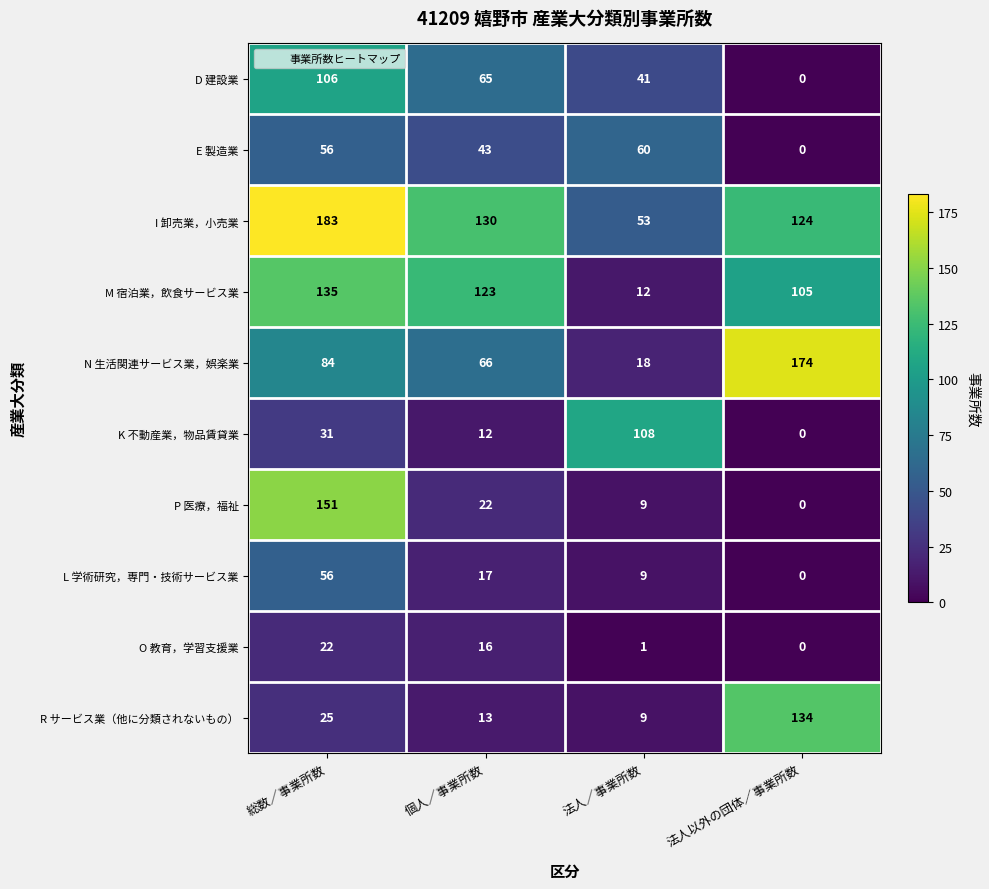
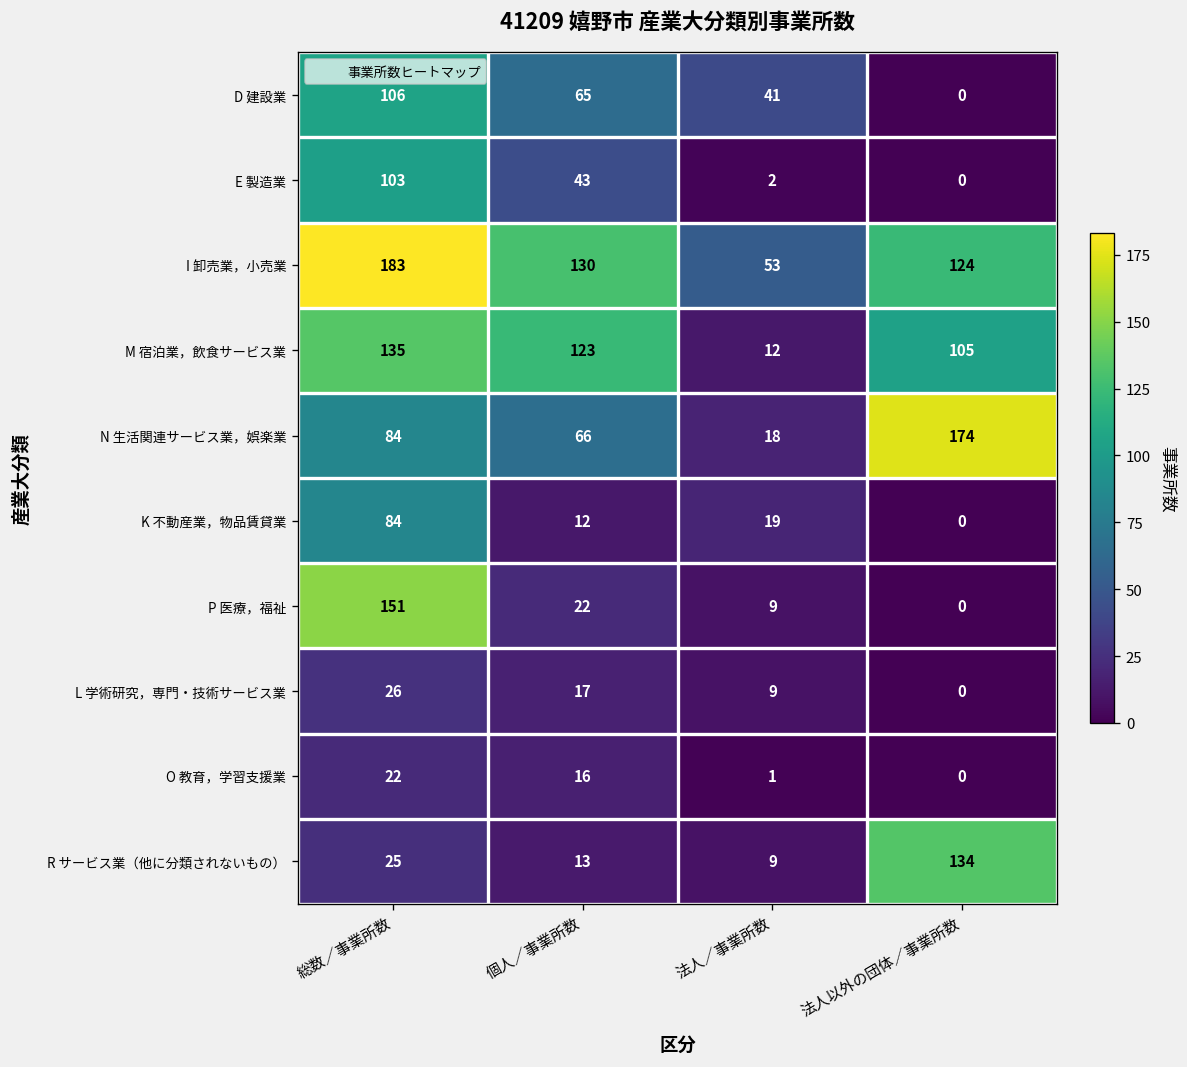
  {
    "D 建設業": {
      "総数／事業所数": 106,
      "個人／事業所数": 65,
      "法人／事業所数": 41,
      "法人以外の団体／事業所数": 0
    },
    "E 製造業": {
-     "総数／事業所数": 56,
+     "総数／事業所数": 103,
      "個人／事業所数": 43,
-     "法人／事業所数": 60,
+     "法人／事業所数": 2,
      "法人以外の団体／事業所数": 0
    },
    "I 卸売業，小売業": {
      "総数／事業所数": 183,
      "個人／事業所数": 130,
      "法人／事業所数": 53,
      "法人以外の団体／事業所数": 124
    },
    "M 宿泊業，飲食サービス業": {
      "総数／事業所数": 135,
      "個人／事業所数": 123,
      "法人／事業所数": 12,
      "法人以外の団体／事業所数": 105
    },
    "N 生活関連サービス業，娯楽業": {
      "総数／事業所数": 84,
      "個人／事業所数": 66,
      "法人／事業所数": 18,
      "法人以外の団体／事業所数": 174
    },
    "K 不動産業，物品賃貸業": {
-     "総数／事業所数": 31,
+     "総数／事業所数": 84,
      "個人／事業所数": 12,
-     "法人／事業所数": 108,
+     "法人／事業所数": 19,
      "法人以外の団体／事業所数": 0
    },
    "P 医療，福祉": {
      "総数／事業所数": 151,
      "個人／事業所数": 22,
      "法人／事業所数": 9,
      "法人以外の団体／事業所数": 0
    },
    "L 学術研究，専門・技術サービス業": {
-     "総数／事業所数": 56,
+     "総数／事業所数": 26,
      "個人／事業所数": 17,
      "法人／事業所数": 9,
      "法人以外の団体／事業所数": 0
    },
    "O 教育，学習支援業": {
      "総数／事業所数": 22,
      "個人／事業所数": 16,
      "法人／事業所数": 1,
      "法人以外の団体／事業所数": 0
    },
    "R サービス業（他に分類されないもの）": {
      "総数／事業所数": 25,
      "個人／事業所数": 13,
      "法人／事業所数": 9,
      "法人以外の団体／事業所数": 134
    }
  }
